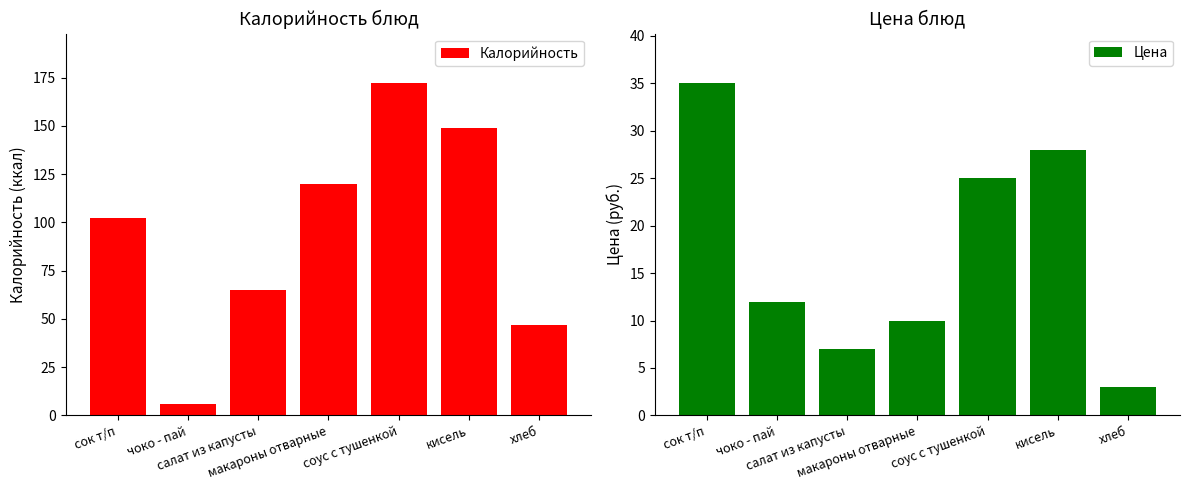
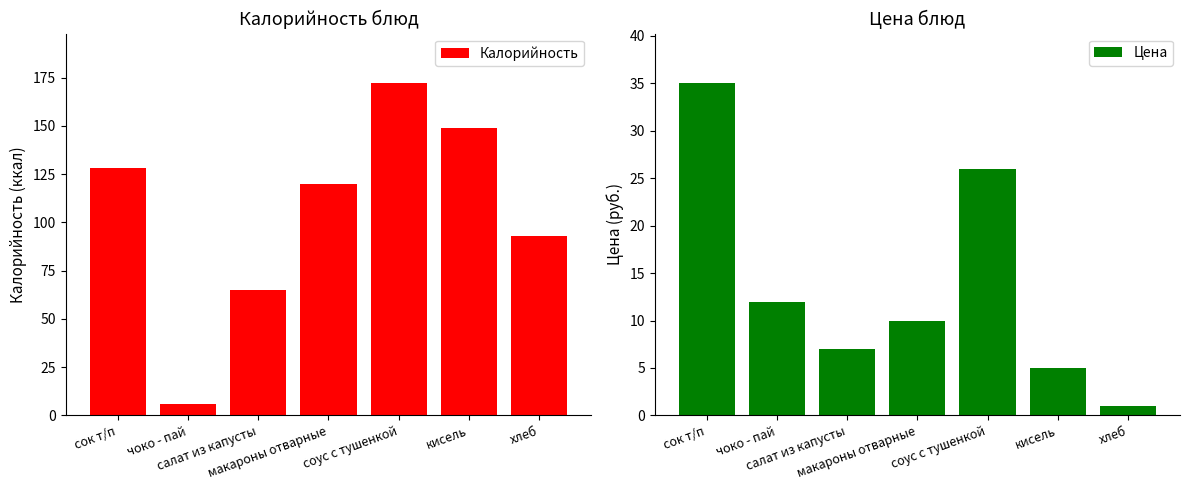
  {
    "Калорийность блюд": {
-     "сок т/п": 102,
+     "сок т/п": 128,
      "чоко - пай": 6,
      "салат из капусты": 65,
      "макароны отварные": 120,
      "соус с тушенкой": 172,
      "кисель": 149,
-     "хлеб": 47
+     "хлеб": 93
    },
    "Цена блюд": {
      "сок т/п": 35,
      "чоко - пай": 12,
      "салат из капусты": 7,
      "макароны отварные": 10,
-     "соус с тушенкой": 25,
-     "кисель": 28,
-     "хлеб": 3
+     "соус с тушенкой": 26,
+     "кисель": 5,
+     "хлеб": 1
    }
  }
